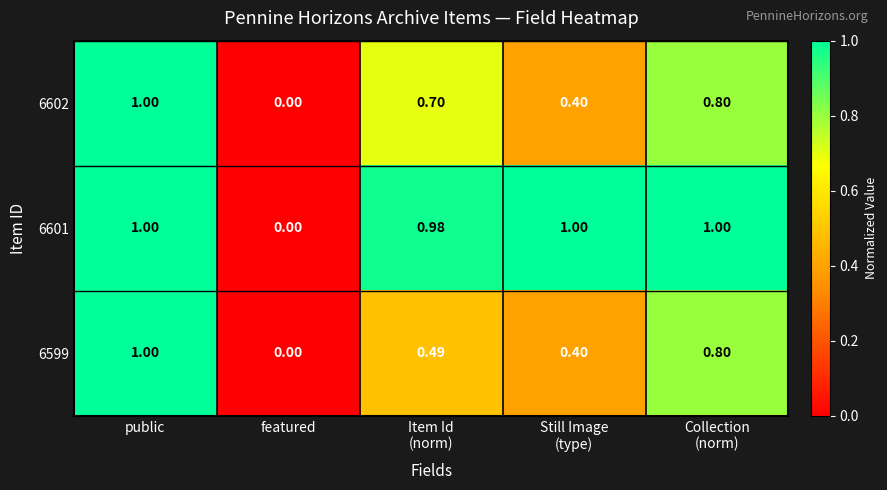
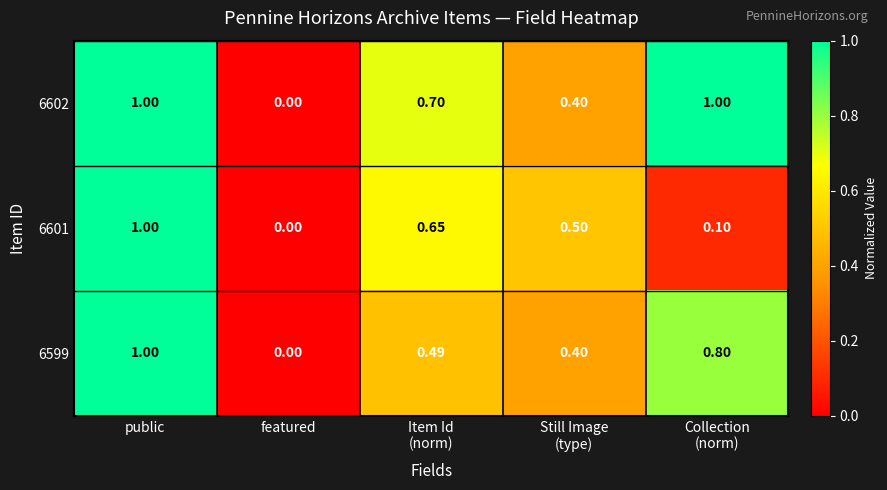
  {
    "6602": {
      "public": 1.00,
      "featured": 0.00,
      "Item Id (norm)": 0.70,
      "Still Image (type)": 0.40,
-     "Collection (norm)": 0.80
+     "Collection (norm)": 1.00
    },
    "6601": {
      "public": 1.00,
      "featured": 0.00,
-     "Item Id (norm)": 0.98,
-     "Still Image (type)": 1.00,
-     "Collection (norm)": 1.00
+     "Item Id (norm)": 0.65,
+     "Still Image (type)": 0.50,
+     "Collection (norm)": 0.10
    },
    "6599": {
      "public": 1.00,
      "featured": 0.00,
      "Item Id (norm)": 0.49,
      "Still Image (type)": 0.40,
      "Collection (norm)": 0.80
    }
  }
